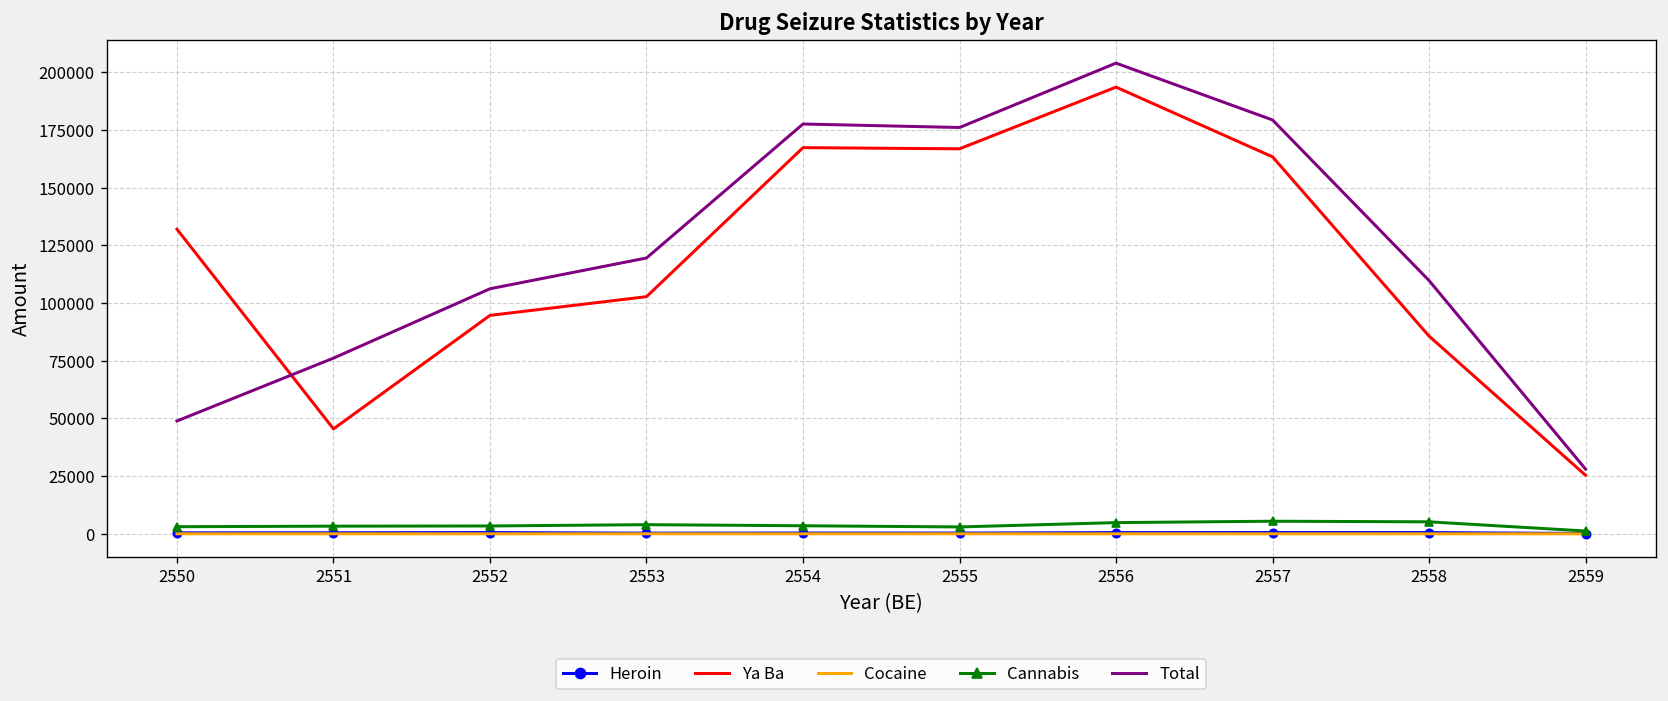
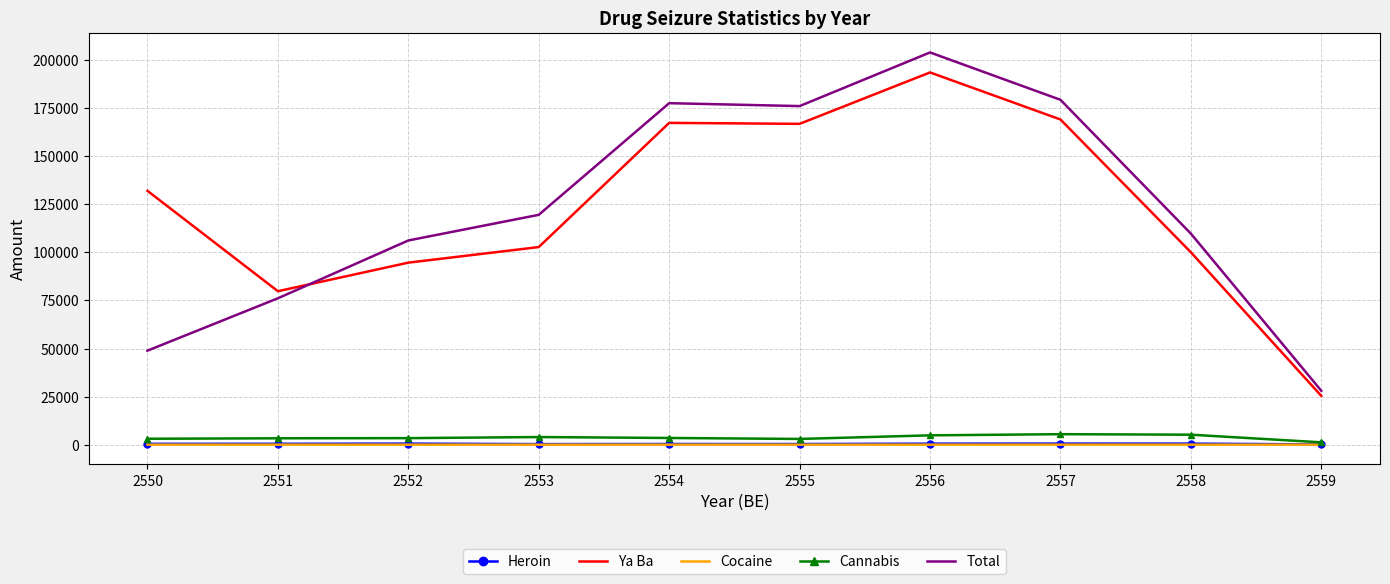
  {
    "Ya Ba": {
      "2550": 132000,
-     "2551": 45000,
+     "2551": 80000,
      "2552": 95000,
      "2553": 103000,
      "2554": 167000,
      "2555": 167000,
      "2556": 194000,
-     "2557": 163000,
-     "2558": 86000,
+     "2557": 169000,
+     "2558": 100000,
      "2559": 25000
    },
    "Cannabis": {
      "2550": 3000,
      "2551": 3000,
      "2552": 3000,
      "2553": 4000,
      "2554": 3000,
      "2555": 3000,
      "2556": 5000,
      "2557": 5000,
      "2558": 5000
    },
    "Total": {
      "2550": 49000,
      "2551": 76000,
      "2552": 106000,
      "2553": 120000,
      "2554": 178000,
      "2555": 176000,
      "2556": 204000,
      "2557": 179000,
      "2558": 110000,
      "2559": 28000
    }
  }
